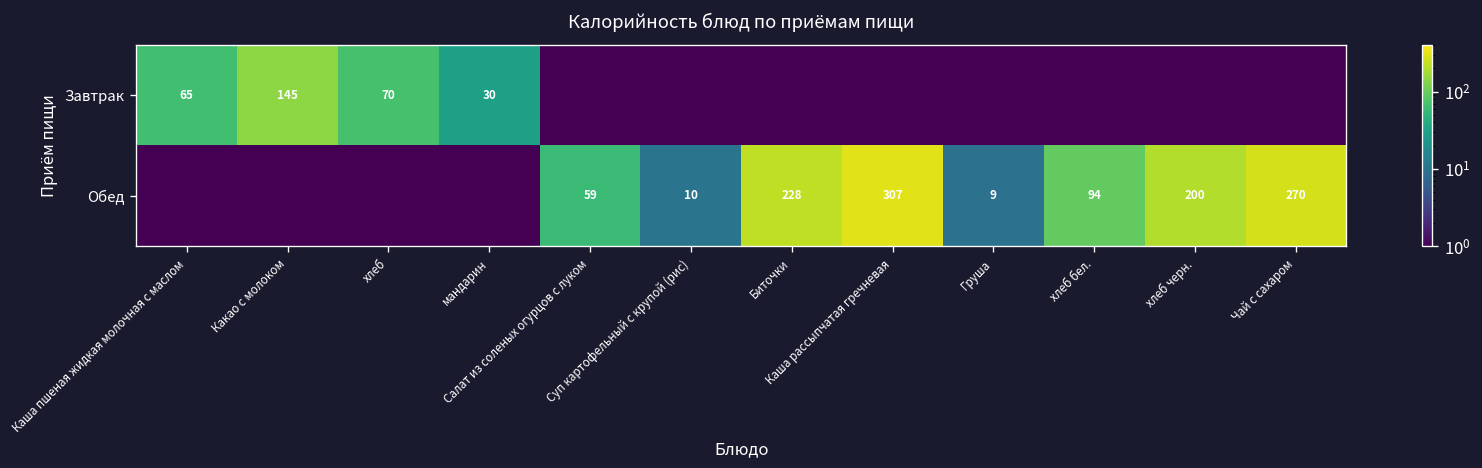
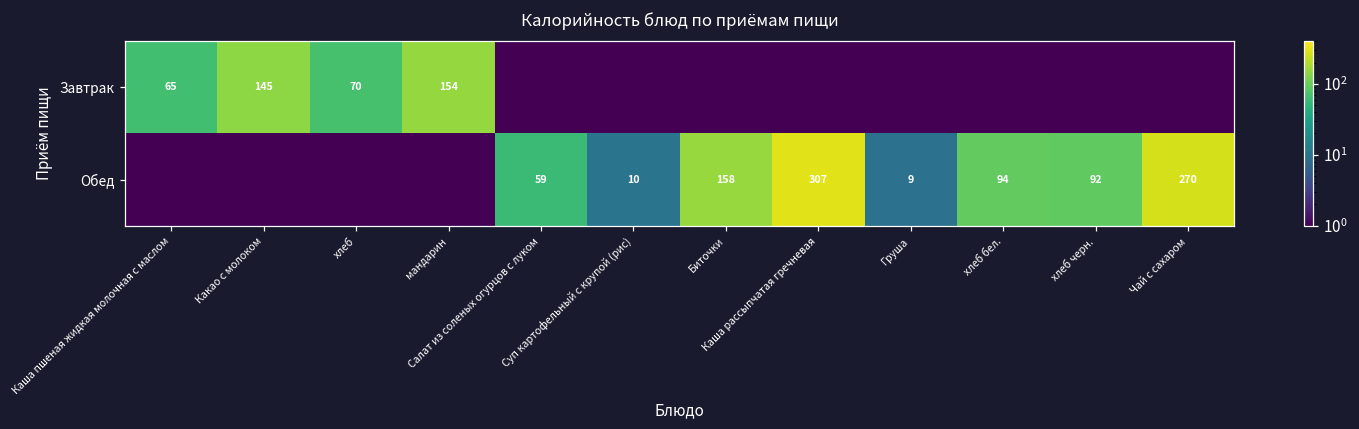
  {
    "Завтрак": {
      "Каша пшеная жидкая молочная с маслом": 65,
      "Какао с молоком": 145,
      "хлеб": 70,
-     "мандарин": 30
+     "мандарин": 154
    },
    "Обед": {
      "Салат из соленых огурцов с луком": 59,
      "Суп картофельный с крупой (рис)": 10,
-     "Биточки": 228,
+     "Биточки": 158,
      "Каша рассыпчатая гречневая": 307,
      "Груша": 9,
      "хлеб бел.": 94,
-     "хлеб черн.": 200,
+     "хлеб черн.": 92,
      "Чай с сахаром": 270
    }
  }
